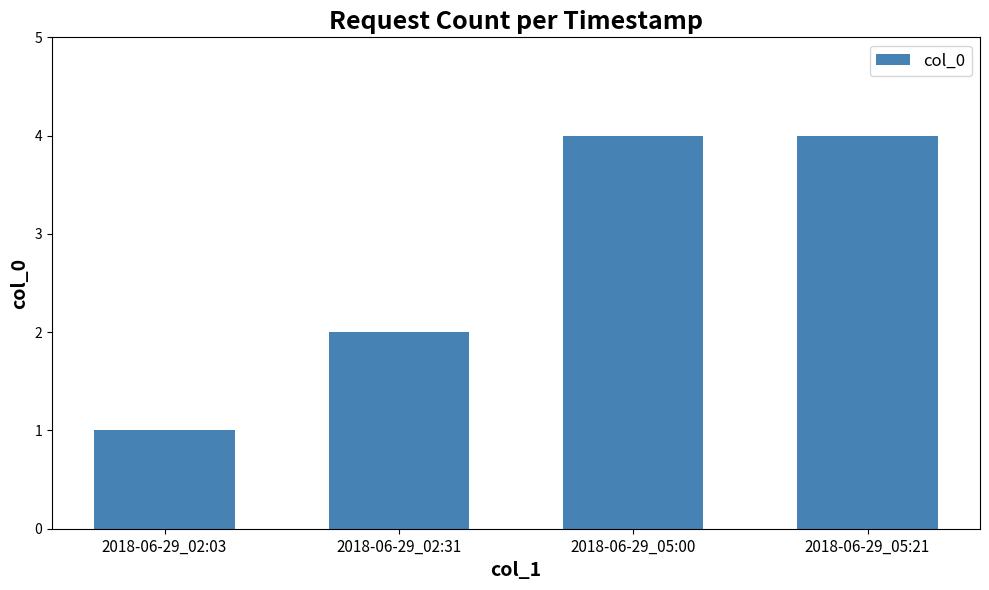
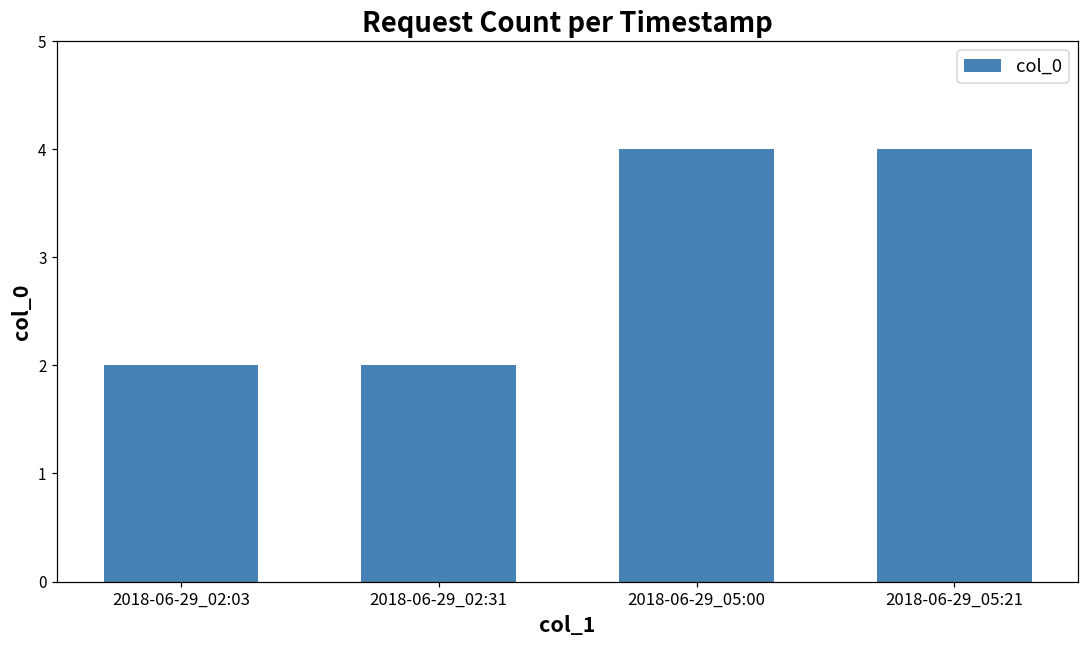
  {
-   "2018-06-29_02:03": 1,
+   "2018-06-29_02:03": 2,
    "2018-06-29_02:31": 2,
    "2018-06-29_05:00": 4,
    "2018-06-29_05:21": 4
  }
